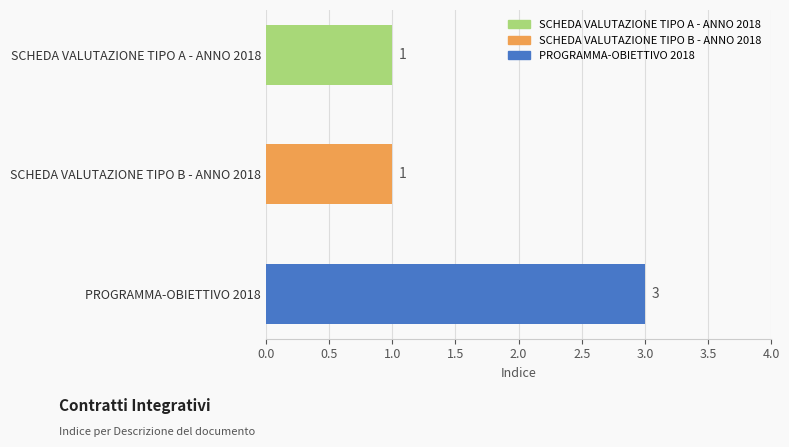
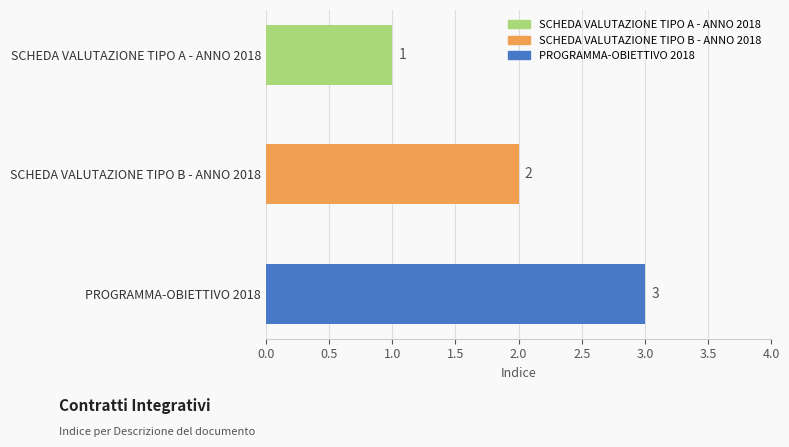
  {
    "SCHEDA VALUTAZIONE TIPO B - ANNO 2018": {
-     "SCHEDA VALUTAZIONE TIPO B - ANNO 2018": 1
+     "SCHEDA VALUTAZIONE TIPO B - ANNO 2018": 2
    },
    "PROGRAMMA-OBIETTIVO 2018": {
      "PROGRAMMA-OBIETTIVO 2018": 3
    }
  }
